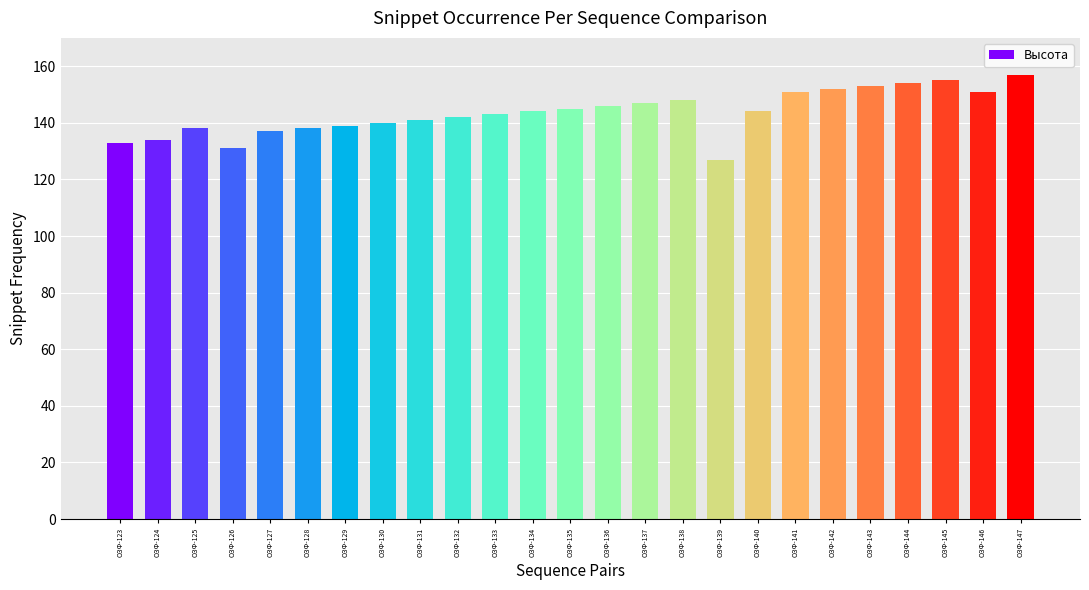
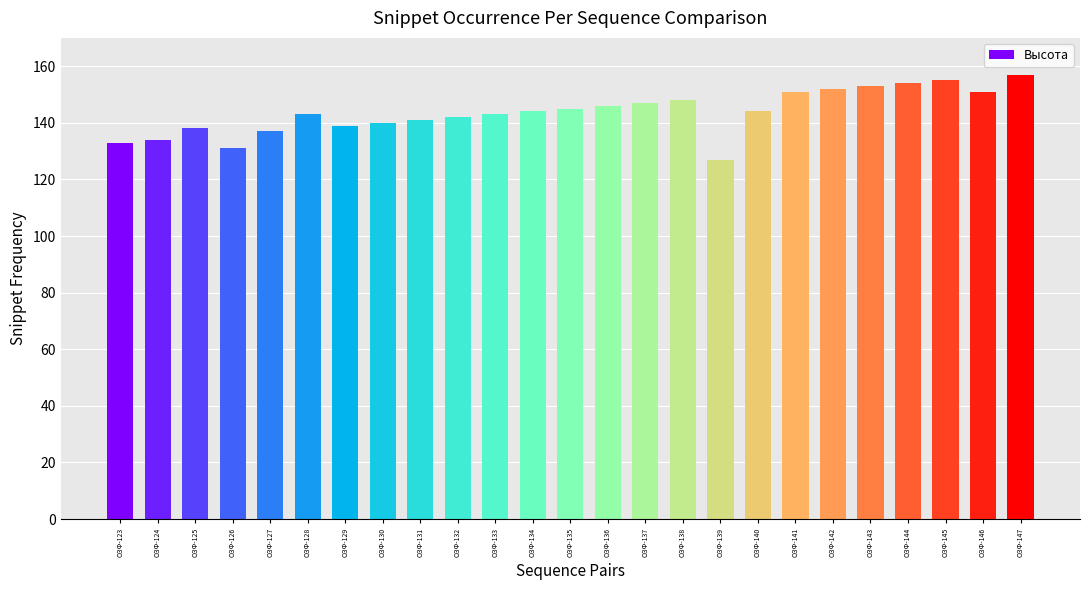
  {
    "ОЗФ-123": 133,
    "ОЗФ-124": 134,
    "ОЗФ-125": 138,
    "ОЗФ-126": 131,
    "ОЗФ-127": 137,
-   "ОЗФ-128": 138,
+   "ОЗФ-128": 143,
    "ОЗФ-129": 139,
    "ОЗФ-130": 140,
    "ОЗФ-131": 141,
    "ОЗФ-132": 142,
    "ОЗФ-133": 143,
    "ОЗФ-134": 144,
    "ОЗФ-135": 145,
    "ОЗФ-136": 146,
    "ОЗФ-137": 147,
    "ОЗФ-138": 148,
    "ОЗФ-139": 127,
    "ОЗФ-140": 144,
    "ОЗФ-141": 151,
    "ОЗФ-142": 152,
    "ОЗФ-143": 153,
    "ОЗФ-144": 154,
    "ОЗФ-145": 155,
    "ОЗФ-146": 151,
    "ОЗФ-147": 157
  }
